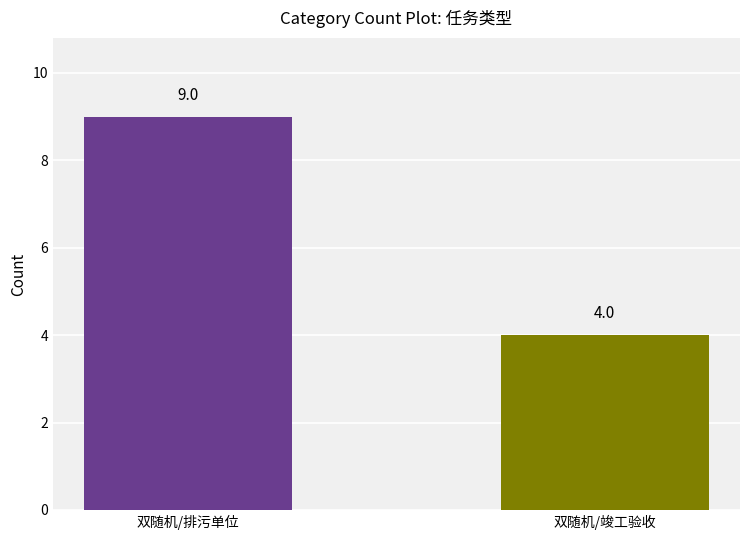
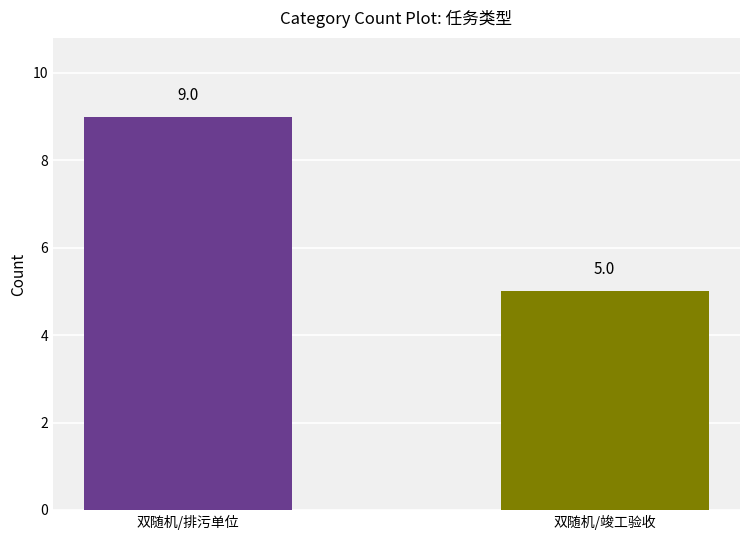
  {
    "双随机/排污单位": 9.0,
-   "双随机/竣工验收": 4.0
+   "双随机/竣工验收": 5.0
  }
